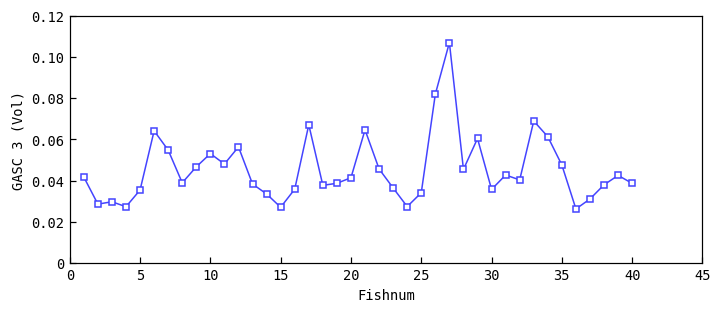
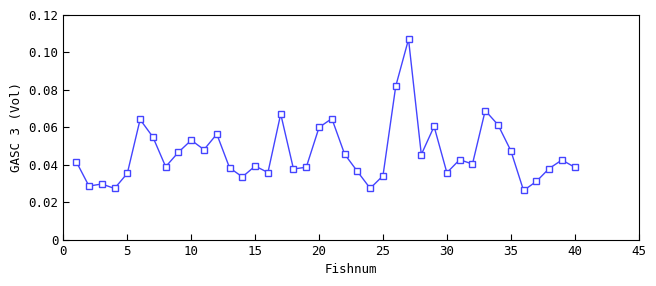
  {
    "5": 0.035,
    "10": 0.053,
-   "15": 0.027,
-   "20": 0.041,
+   "15": 0.039,
+   "20": 0.060,
    "25": 0.034,
    "30": 0.036,
    "35": 0.048,
    "40": 0.039
  }
